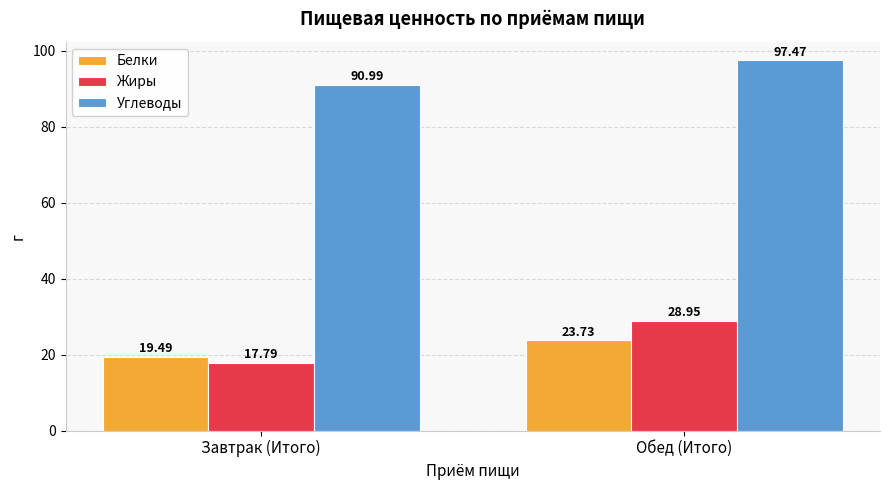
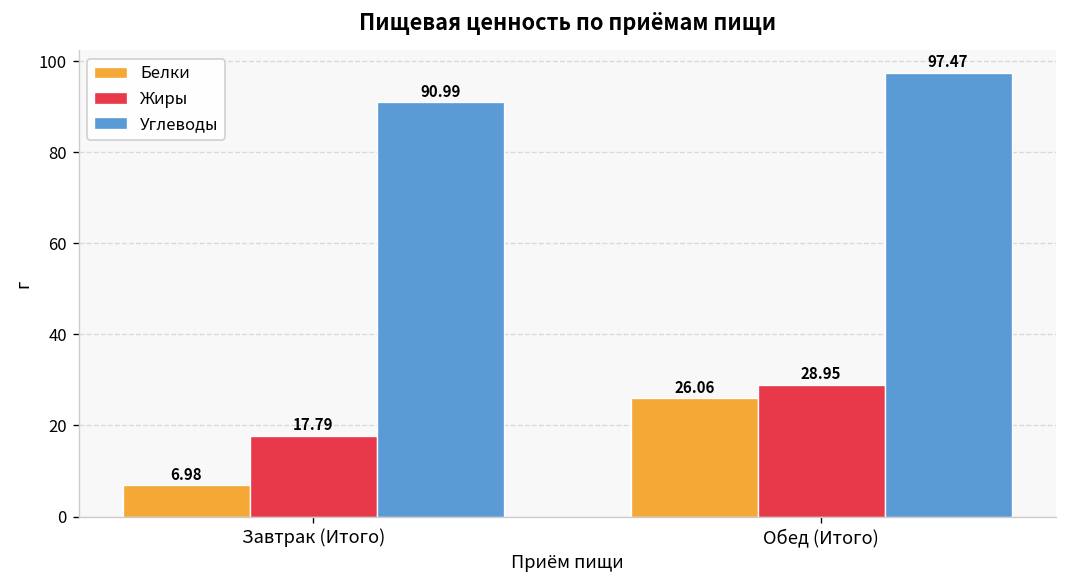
  {
    "Белки": {
-     "Завтрак (Итого)": 19.49,
-     "Обед (Итого)": 23.73
+     "Завтрак (Итого)": 6.98,
+     "Обед (Итого)": 26.06
    },
    "Жиры": {
      "Завтрак (Итого)": 17.79,
      "Обед (Итого)": 28.95
    },
    "Углеводы": {
      "Завтрак (Итого)": 90.99,
      "Обед (Итого)": 97.47
    }
  }
